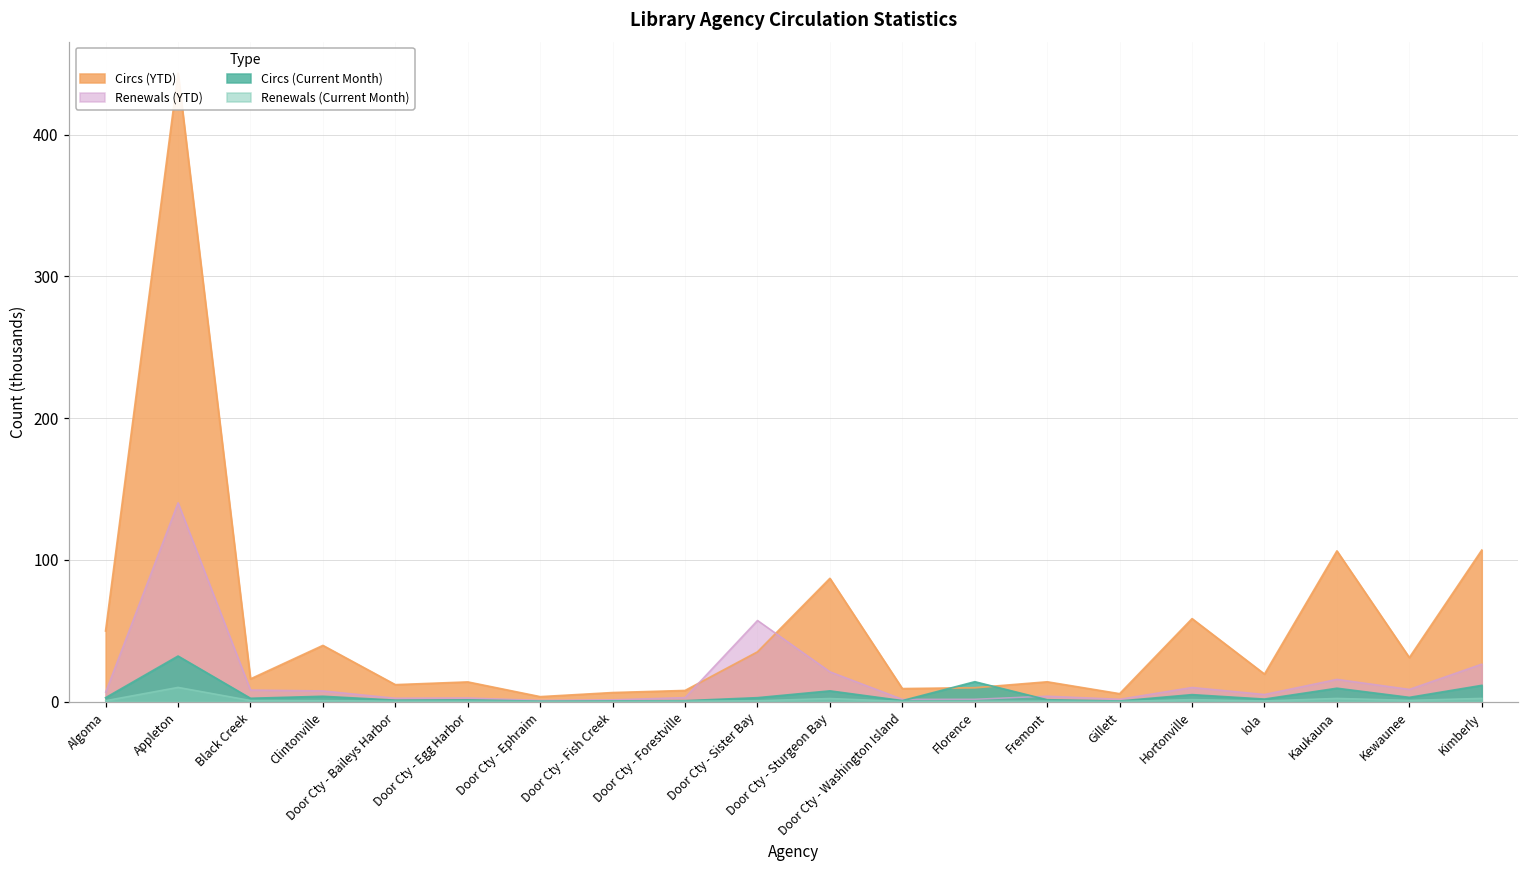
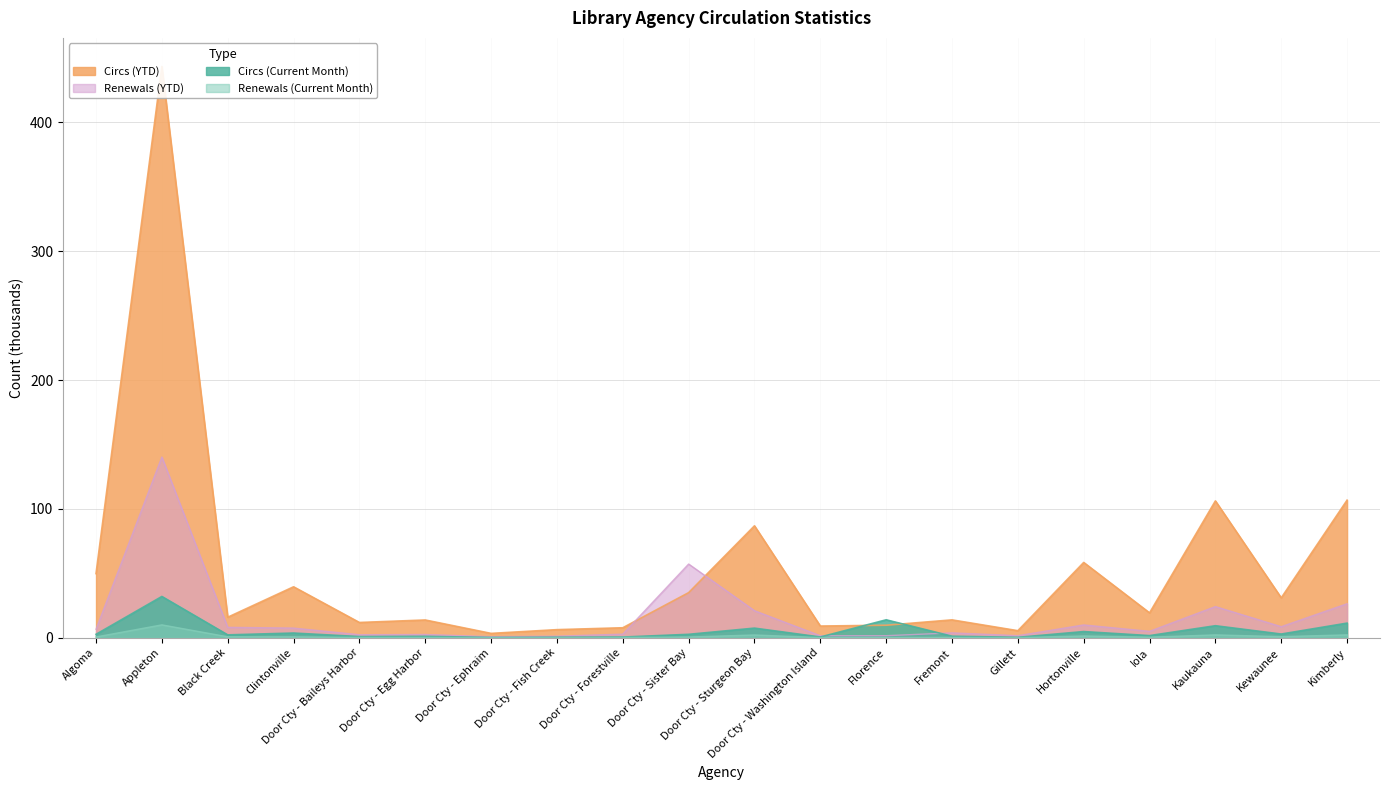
  {
    "Circs (YTD)": {
      "Algoma": 50,
      "Black Creek": 16,
      "Clintonville": 40,
      "Door Cty - Baileys Harbor": 12,
      "Door Cty - Egg Harbor": 14,
      "Door Cty - Ephraim": 3,
      "Door Cty - Fish Creek": 6,
      "Door Cty - Forestville": 8,
      "Door Cty - Sister Bay": 35,
      "Door Cty - Sturgeon Bay": 87,
      "Door Cty - Washington Island": 9,
      "Florence": 10,
      "Fremont": 14,
      "Gillett": 5,
      "Hortonville": 58,
      "Iola": 19,
      "Kaukauna": 106,
      "Kewaunee": 31,
      "Kimberly": 107
    },
    "Renewals (YTD)": {
      "Algoma": 7,
      "Appleton": 140,
      "Black Creek": 8,
      "Clintonville": 8,
      "Door Cty - Forestville": 3,
      "Door Cty - Sister Bay": 57,
      "Door Cty - Sturgeon Bay": 21,
      "Fremont": 4,
      "Hortonville": 10,
      "Iola": 5,
-     "Kaukauna": 16,
+     "Kaukauna": 24,
      "Kewaunee": 9,
      "Kimberly": 26
    },
    "Circs (Current Month)": {
      "Algoma": 3,
      "Appleton": 32,
      "Clintonville": 4,
      "Door Cty - Sister Bay": 3,
      "Door Cty - Sturgeon Bay": 7,
      "Florence": 14,
      "Hortonville": 5,
      "Kaukauna": 9,
      "Kewaunee": 3,
      "Kimberly": 11
    },
    "Renewals (Current Month)": {
      "Algoma": 1,
      "Appleton": 10,
      "Clintonville": 1,
      "Door Cty - Sister Bay": 1,
      "Door Cty - Sturgeon Bay": 2,
      "Hortonville": 1,
      "Kaukauna": 2,
      "Kewaunee": 1,
      "Kimberly": 2
    }
  }
